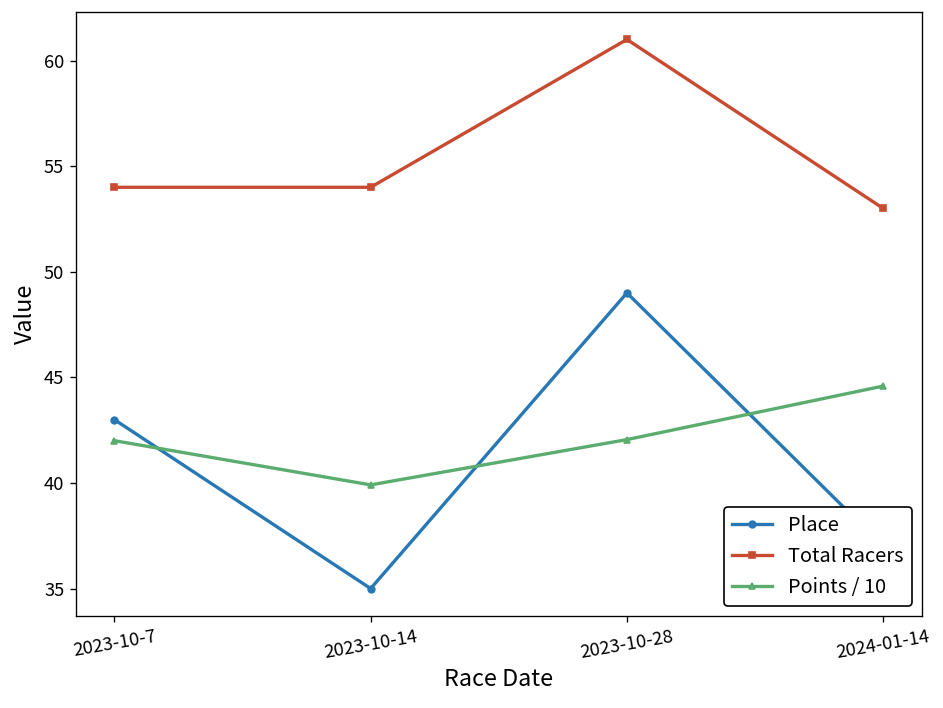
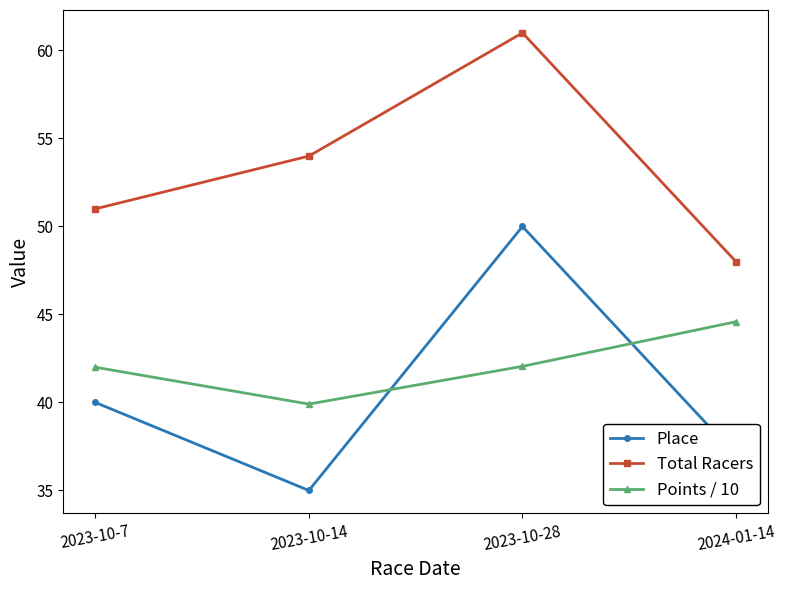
  {
    "Place": {
-     "2023-10-7": 43,
+     "2023-10-7": 40,
      "2023-10-14": 35,
-     "2023-10-28": 49
+     "2023-10-28": 50
    },
    "Total Racers": {
-     "2023-10-7": 54,
+     "2023-10-7": 51,
      "2023-10-14": 54,
      "2023-10-28": 61,
-     "2024-01-14": 53
+     "2024-01-14": 48
    },
    "Points / 10": {
      "2023-10-7": 42,
      "2023-10-14": 40,
      "2023-10-28": 42,
      "2024-01-14": 44.6
    }
  }
